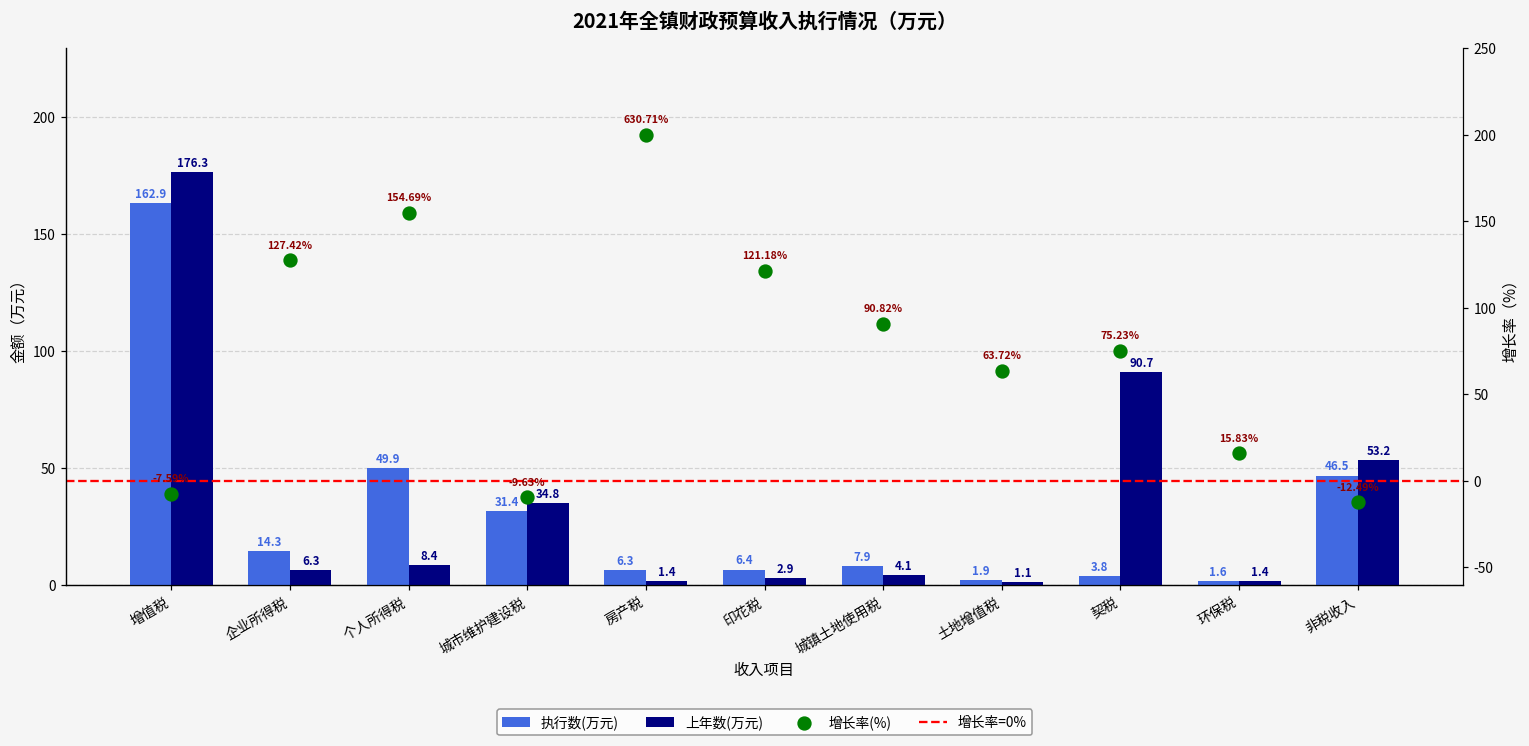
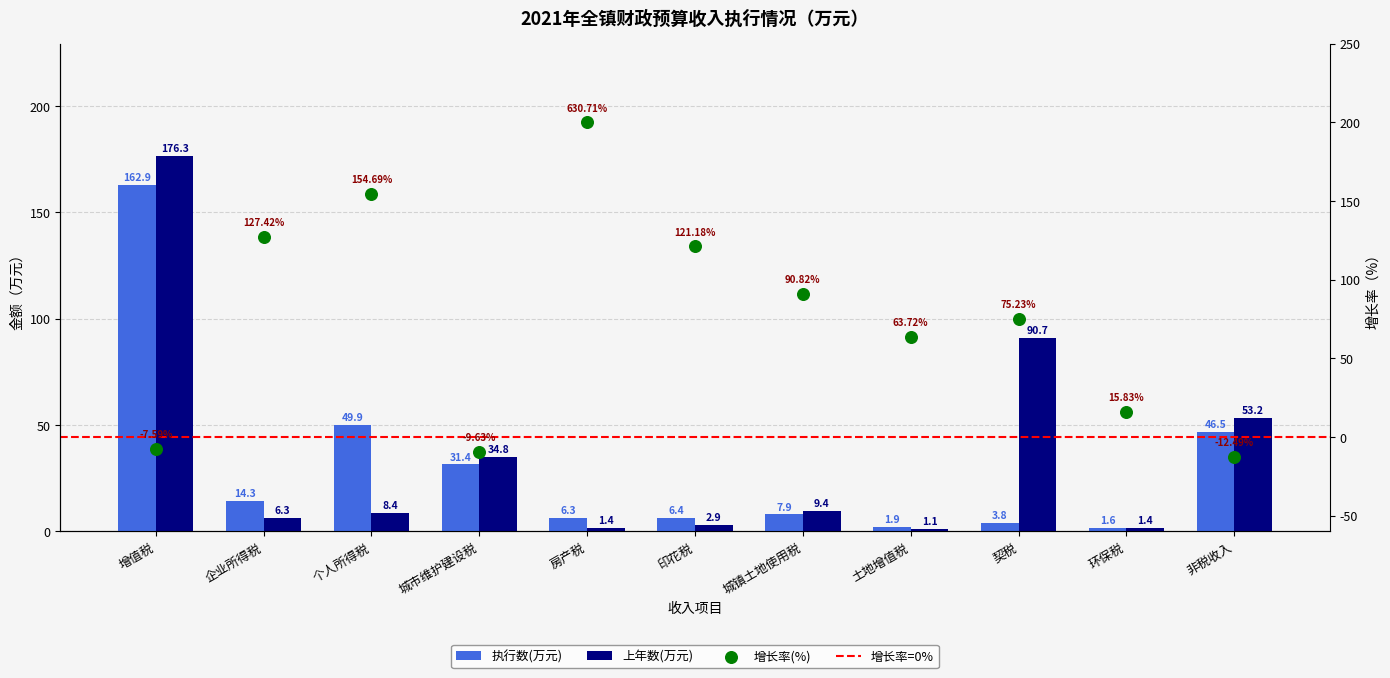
  {
    "执行数(万元)": {
      "增值税": 162.9,
      "企业所得税": 14.3,
      "个人所得税": 49.9,
      "城市维护建设税": 31.4,
      "房产税": 6.3,
      "印花税": 6.4,
      "城镇土地使用税": 7.9,
      "土地增值税": 1.9,
      "契税": 3.8,
      "环保税": 1.6,
      "非税收入": 46.5
    },
    "上年数(万元)": {
      "增值税": 176.3,
      "企业所得税": 6.3,
      "个人所得税": 8.4,
      "城市维护建设税": 34.8,
      "房产税": 1.4,
      "印花税": 2.9,
-     "城镇土地使用税": 4.1,
+     "城镇土地使用税": 9.4,
      "土地增值税": 1.1,
      "契税": 90.7,
      "环保税": 1.4,
      "非税收入": 53.2
    }
  }
